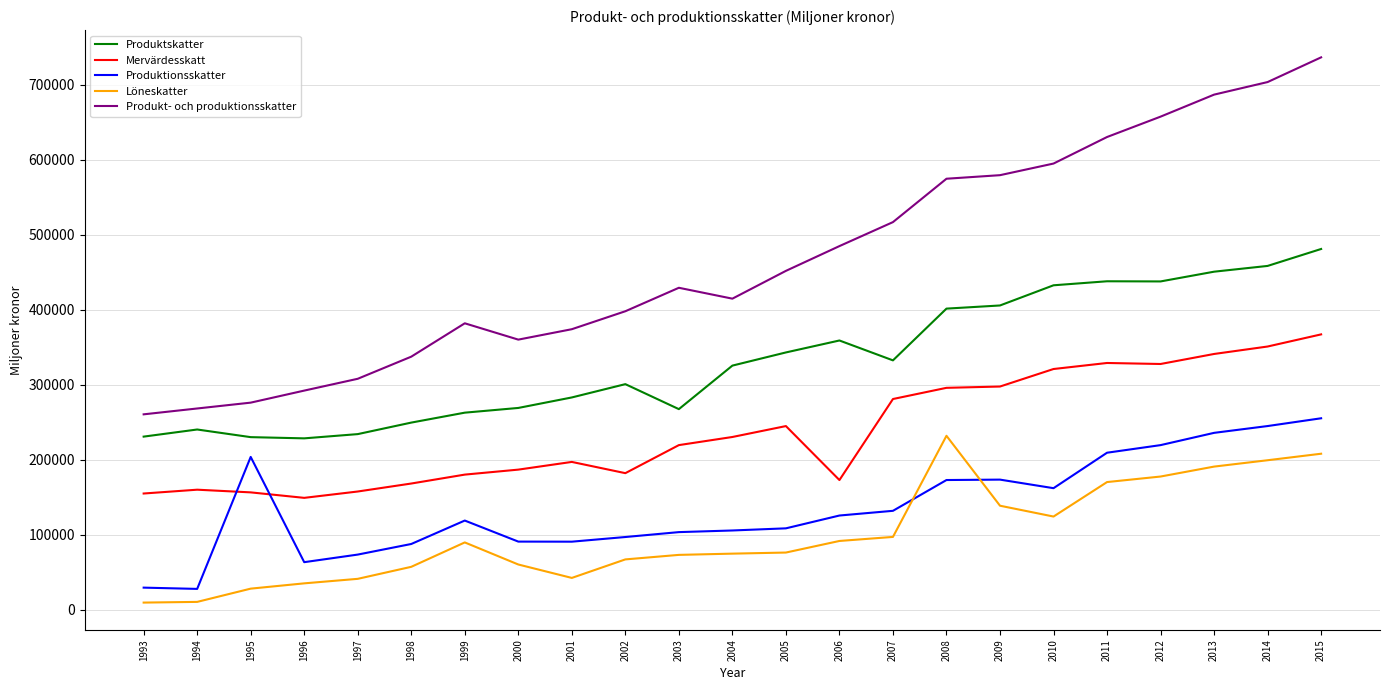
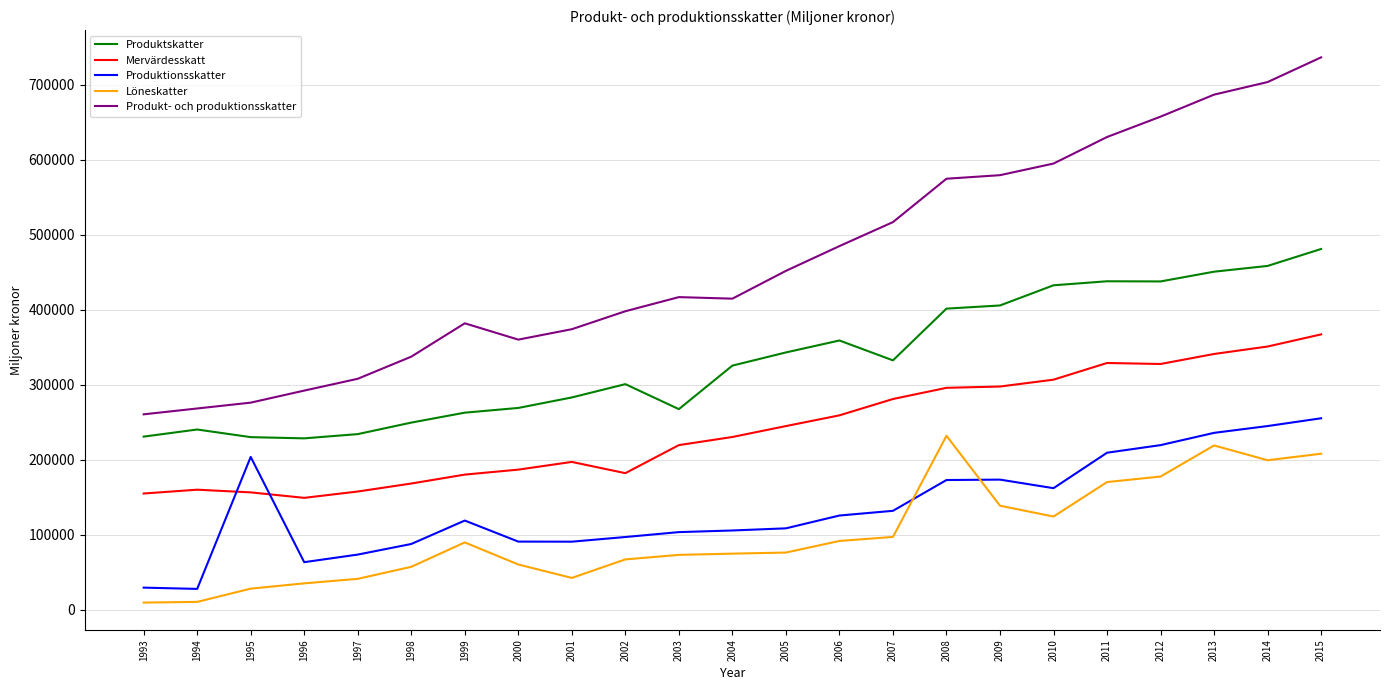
  {
    "Produktskatter": {
      "1993": 230000,
      "1994": 240000,
      "1995": 230000,
      "1996": 230000,
      "1997": 230000,
      "1998": 250000,
      "1999": 260000,
      "2000": 270000,
      "2001": 280000,
      "2002": 300000,
      "2003": 270000,
      "2004": 330000,
      "2005": 340000,
      "2006": 360000,
      "2007": 330000,
      "2008": 400000,
      "2009": 410000,
      "2010": 430000,
      "2011": 440000,
      "2012": 440000,
      "2013": 450000,
      "2014": 460000,
      "2015": 480000
    },
    "Mervärdesskatt": {
      "1993": 160000,
      "1994": 160000,
      "1995": 160000,
      "1996": 150000,
      "1997": 160000,
      "1998": 170000,
      "1999": 180000,
      "2000": 190000,
      "2001": 200000,
      "2002": 180000,
      "2003": 220000,
      "2004": 230000,
      "2005": 250000,
-     "2006": 170000,
+     "2006": 260000,
      "2007": 280000,
      "2008": 300000,
      "2009": 300000,
-     "2010": 320000,
+     "2010": 310000,
      "2011": 330000,
      "2012": 330000,
      "2013": 340000,
      "2014": 350000,
      "2015": 370000
    },
    "Produktionsskatter": {
      "1993": 30000,
      "1994": 30000,
      "1995": 200000,
      "1996": 60000,
      "1997": 70000,
      "1998": 90000,
      "1999": 120000,
      "2000": 90000,
      "2001": 90000,
      "2002": 100000,
      "2003": 100000,
      "2004": 110000,
      "2005": 110000,
      "2006": 130000,
      "2007": 130000,
      "2008": 170000,
      "2009": 170000,
      "2010": 160000,
      "2011": 210000,
      "2012": 220000,
      "2013": 240000,
      "2014": 250000,
      "2015": 260000
    },
    "Löneskatter": {
      "1993": 10000,
      "1994": 10000,
      "1995": 30000,
      "1996": 40000,
      "1997": 40000,
      "1998": 60000,
      "1999": 90000,
      "2000": 60000,
      "2001": 40000,
      "2002": 70000,
      "2003": 70000,
      "2004": 80000,
      "2005": 80000,
      "2006": 90000,
      "2007": 100000,
      "2008": 230000,
      "2009": 140000,
      "2010": 120000,
      "2011": 170000,
      "2012": 180000,
-     "2013": 190000,
+     "2013": 220000,
      "2014": 200000,
      "2015": 210000
    },
    "Produkt- och produktionsskatter": {
      "1993": 260000,
      "1994": 270000,
      "1995": 280000,
      "1996": 290000,
      "1997": 310000,
      "1998": 340000,
      "1999": 380000,
      "2000": 360000,
      "2001": 370000,
      "2002": 400000,
-     "2003": 430000,
+     "2003": 420000,
      "2004": 410000,
      "2005": 450000,
      "2006": 490000,
      "2007": 520000,
      "2008": 570000,
      "2009": 580000,
      "2010": 600000,
      "2011": 630000,
      "2012": 660000,
      "2013": 690000,
      "2014": 700000,
      "2015": 740000
    }
  }
